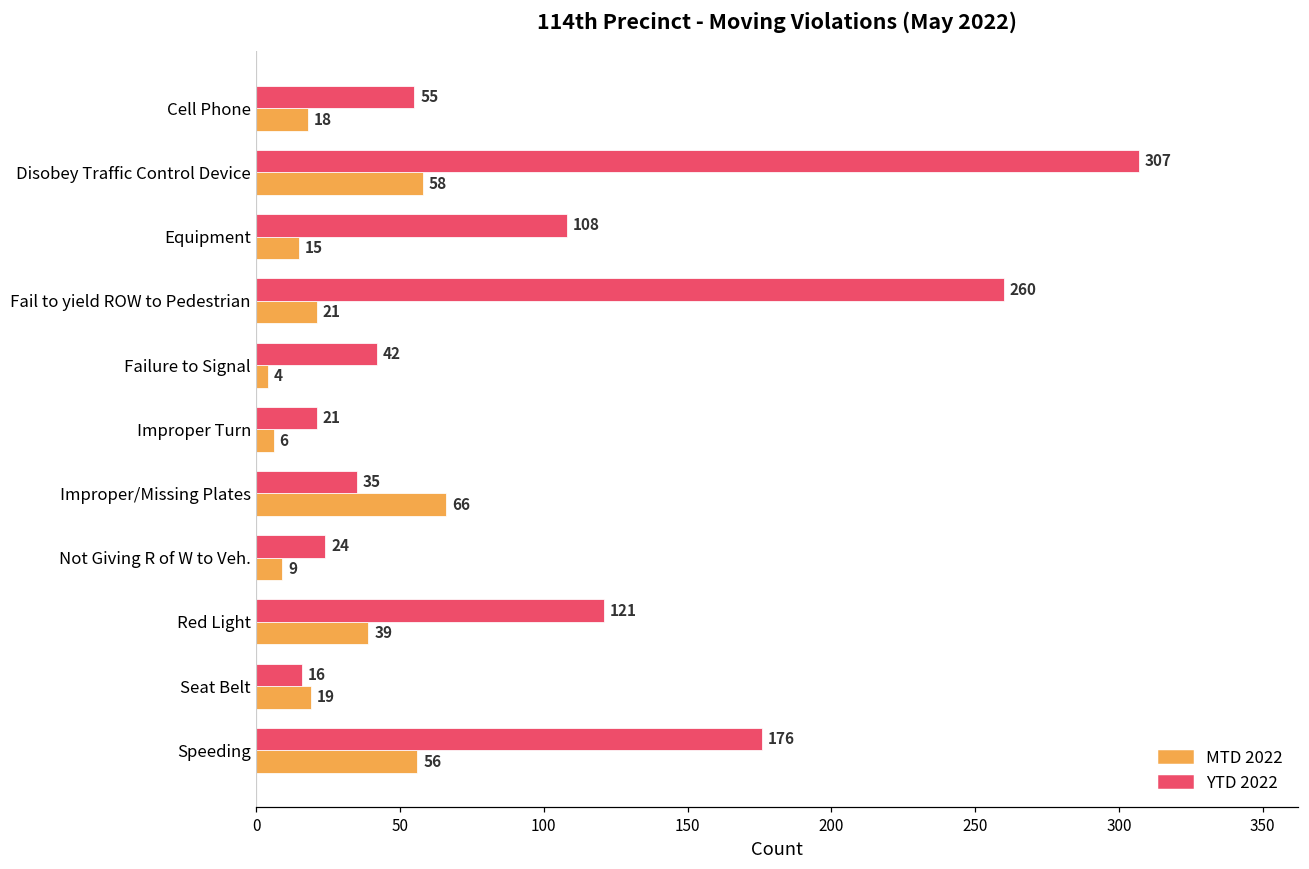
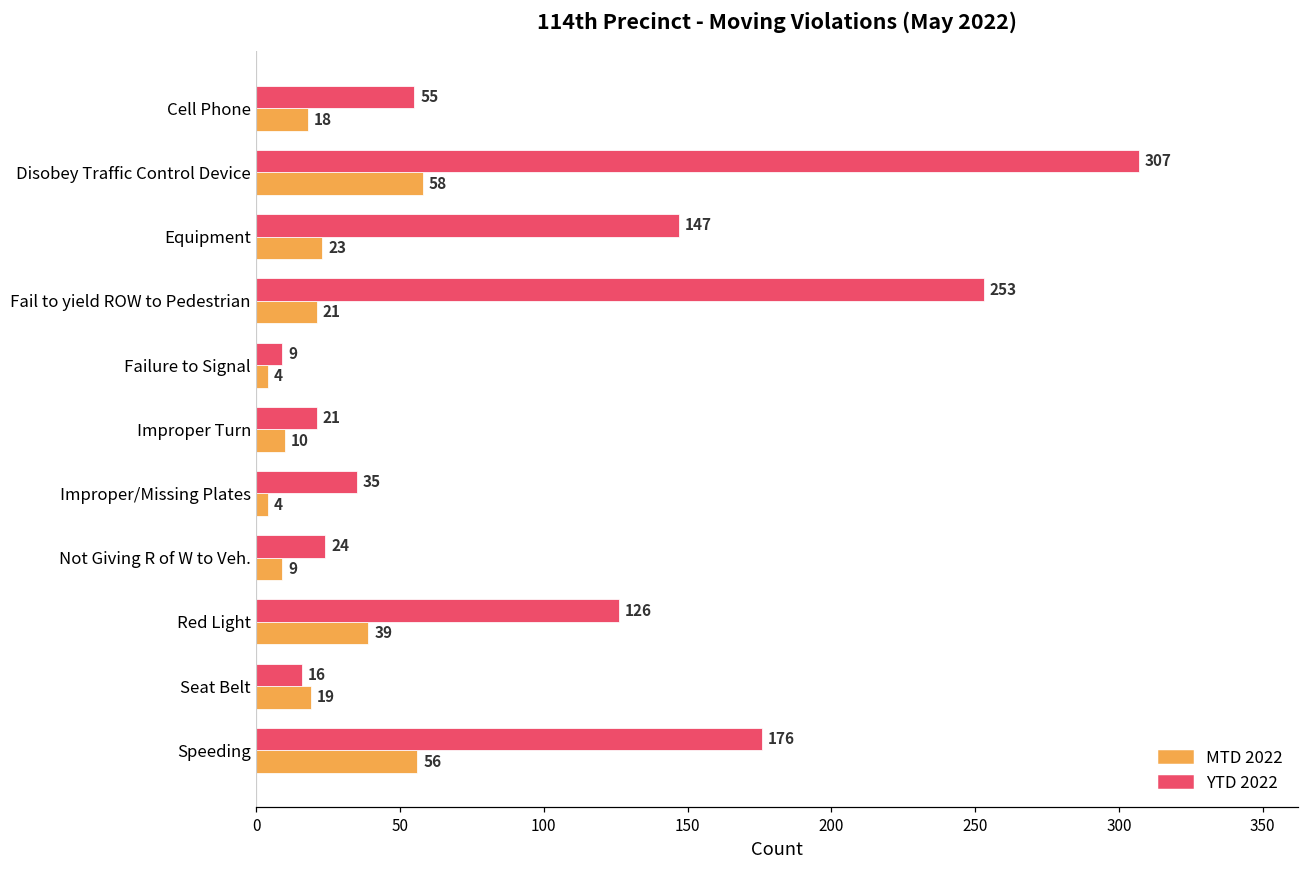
  {
    "MTD 2022": {
      "Cell Phone": 18,
      "Disobey Traffic Control Device": 58,
-     "Equipment": 15,
+     "Equipment": 23,
      "Fail to yield ROW to Pedestrian": 21,
      "Failure to Signal": 4,
-     "Improper Turn": 6,
-     "Improper/Missing Plates": 66,
+     "Improper Turn": 10,
+     "Improper/Missing Plates": 4,
      "Not Giving R of W to Veh.": 9,
      "Red Light": 39,
      "Seat Belt": 19,
      "Speeding": 56
    },
    "YTD 2022": {
      "Cell Phone": 55,
      "Disobey Traffic Control Device": 307,
-     "Equipment": 108,
-     "Fail to yield ROW to Pedestrian": 260,
-     "Failure to Signal": 42,
+     "Equipment": 147,
+     "Fail to yield ROW to Pedestrian": 253,
+     "Failure to Signal": 9,
      "Improper Turn": 21,
      "Improper/Missing Plates": 35,
      "Not Giving R of W to Veh.": 24,
-     "Red Light": 121,
+     "Red Light": 126,
      "Seat Belt": 16,
      "Speeding": 176
    }
  }
